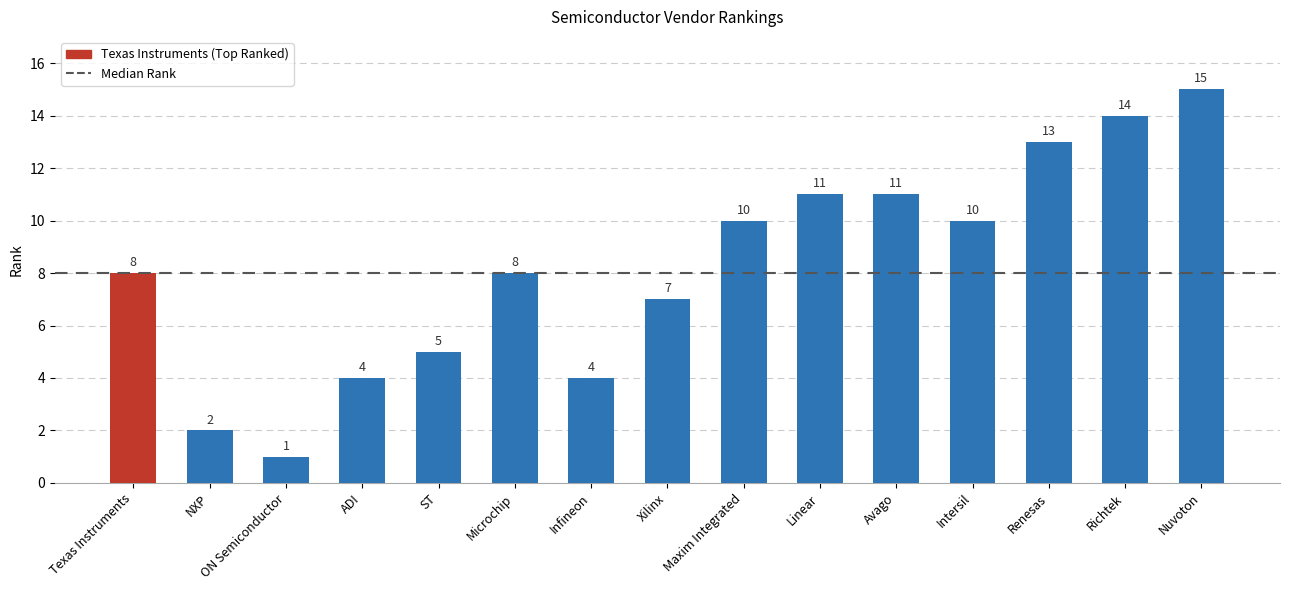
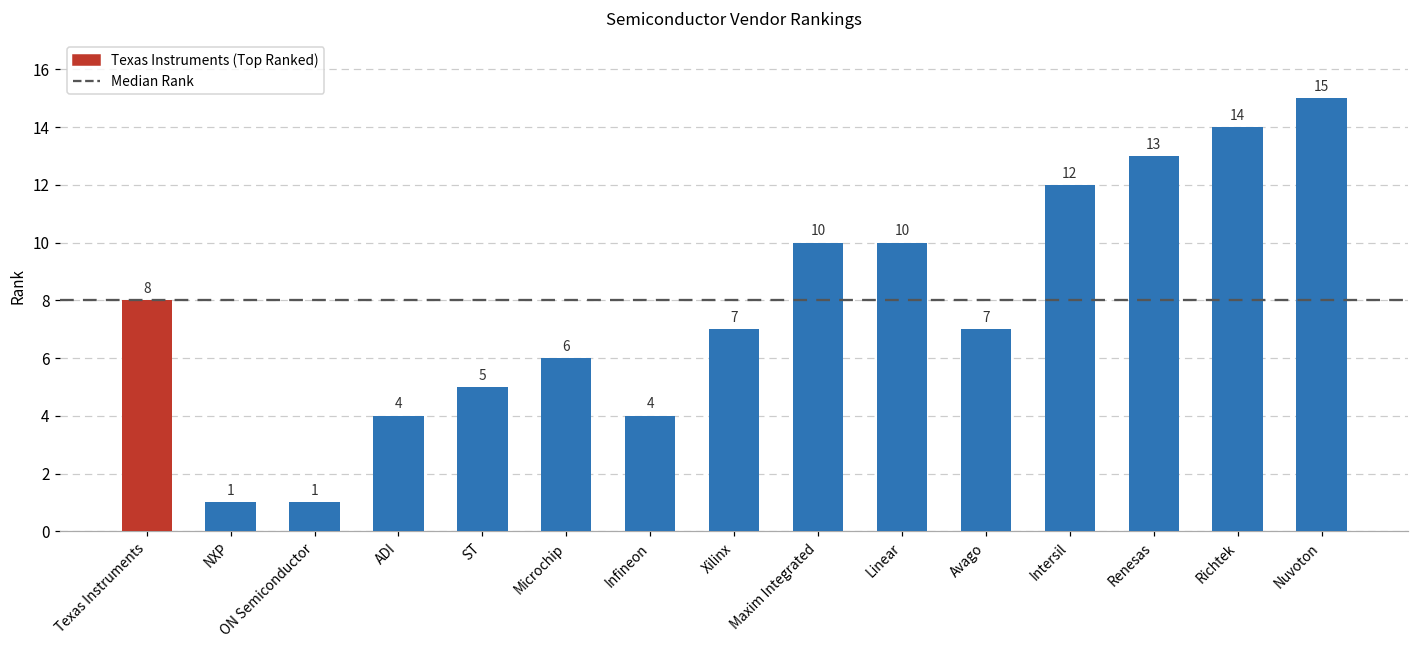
  {
    "Texas Instruments": 8,
-   "NXP": 2,
+   "NXP": 1,
    "ON Semiconductor": 1,
    "ADI": 4,
    "ST": 5,
-   "Microchip": 8,
+   "Microchip": 6,
    "Infineon": 4,
    "Xilinx": 7,
    "Maxim Integrated": 10,
-   "Linear": 11,
-   "Avago": 11,
-   "Intersil": 10,
+   "Linear": 10,
+   "Avago": 7,
+   "Intersil": 12,
    "Renesas": 13,
    "Richtek": 14,
    "Nuvoton": 15
  }
